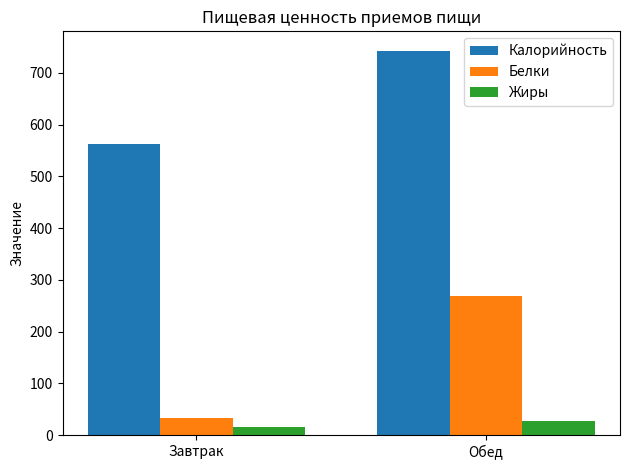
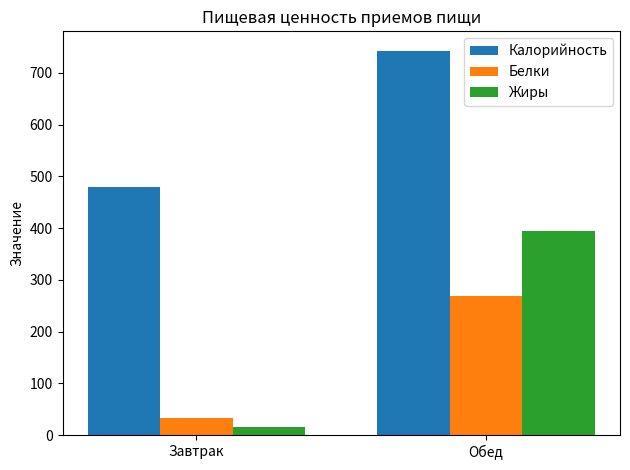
  {
    "Калорийность": {
-     "Завтрак": 560,
+     "Завтрак": 480,
      "Обед": 740
    },
    "Белки": {
      "Завтрак": 30,
      "Обед": 270
    },
    "Жиры": {
      "Завтрак": 20,
-     "Обед": 30
+     "Обед": 390
    }
  }
